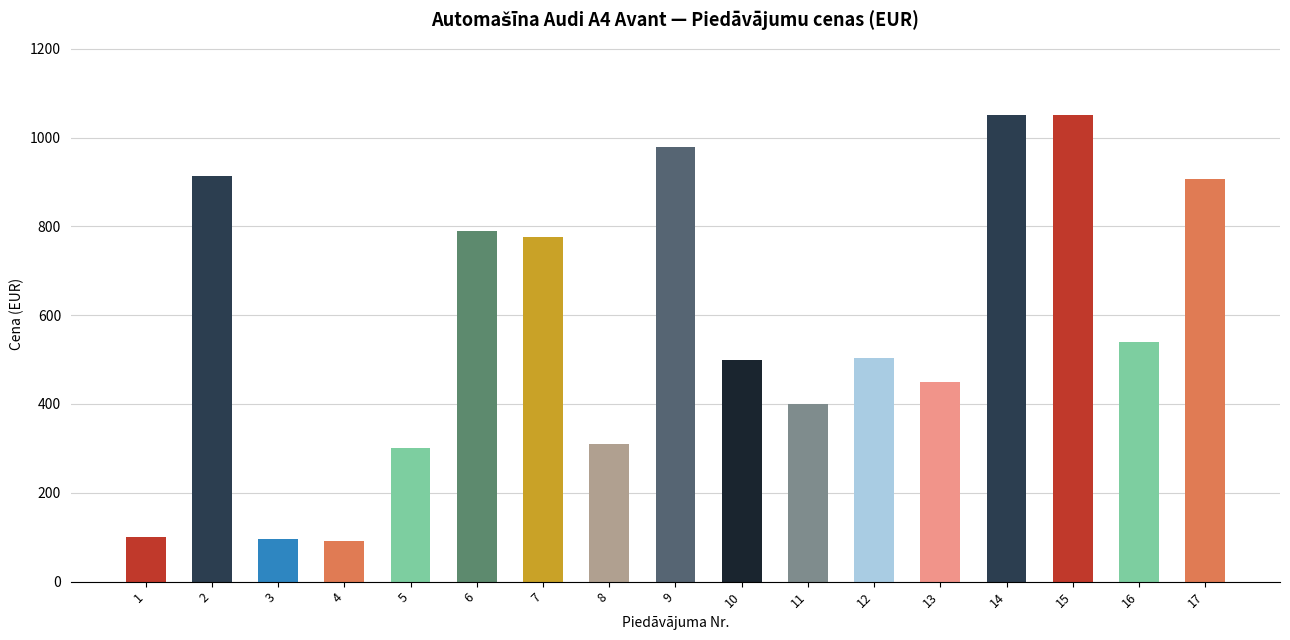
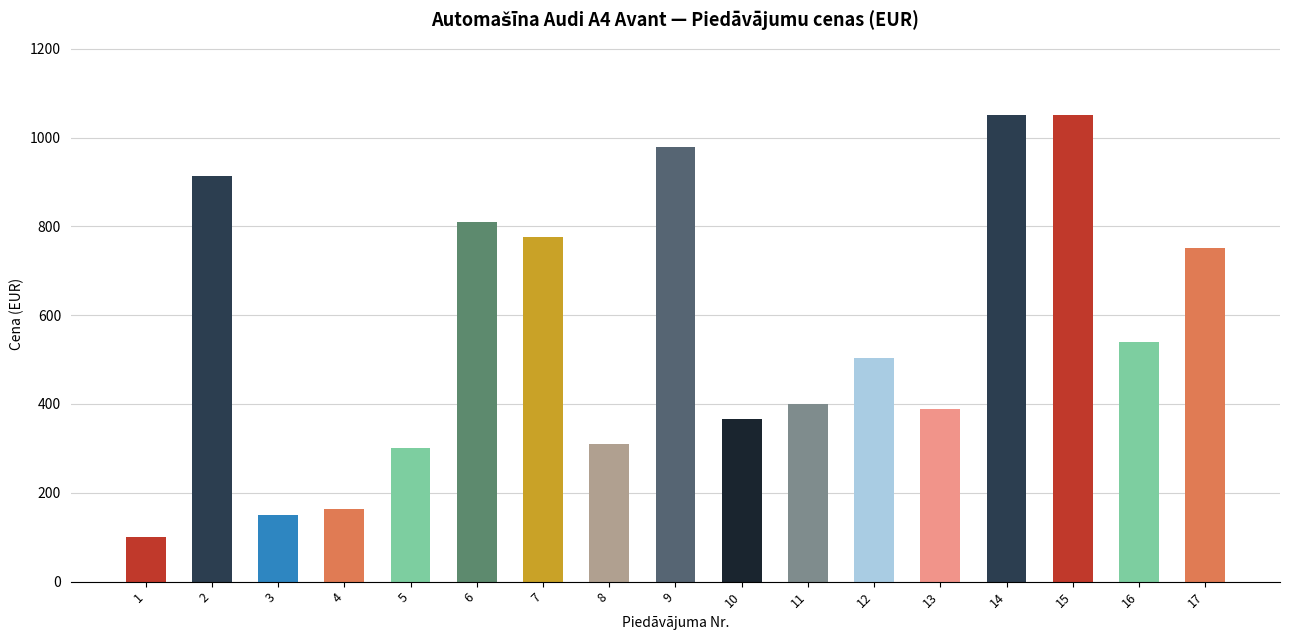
  {
    "1": 100,
    "2": 910,
-   "3": 100,
-   "4": 90,
+   "3": 150,
+   "4": 160,
    "5": 300,
-   "6": 790,
+   "6": 810,
    "7": 780,
    "8": 310,
    "9": 980,
-   "10": 500,
+   "10": 370,
    "11": 400,
    "12": 500,
-   "13": 450,
+   "13": 390,
    "14": 1050,
    "15": 1050,
    "16": 540,
-   "17": 910
+   "17": 750
  }
